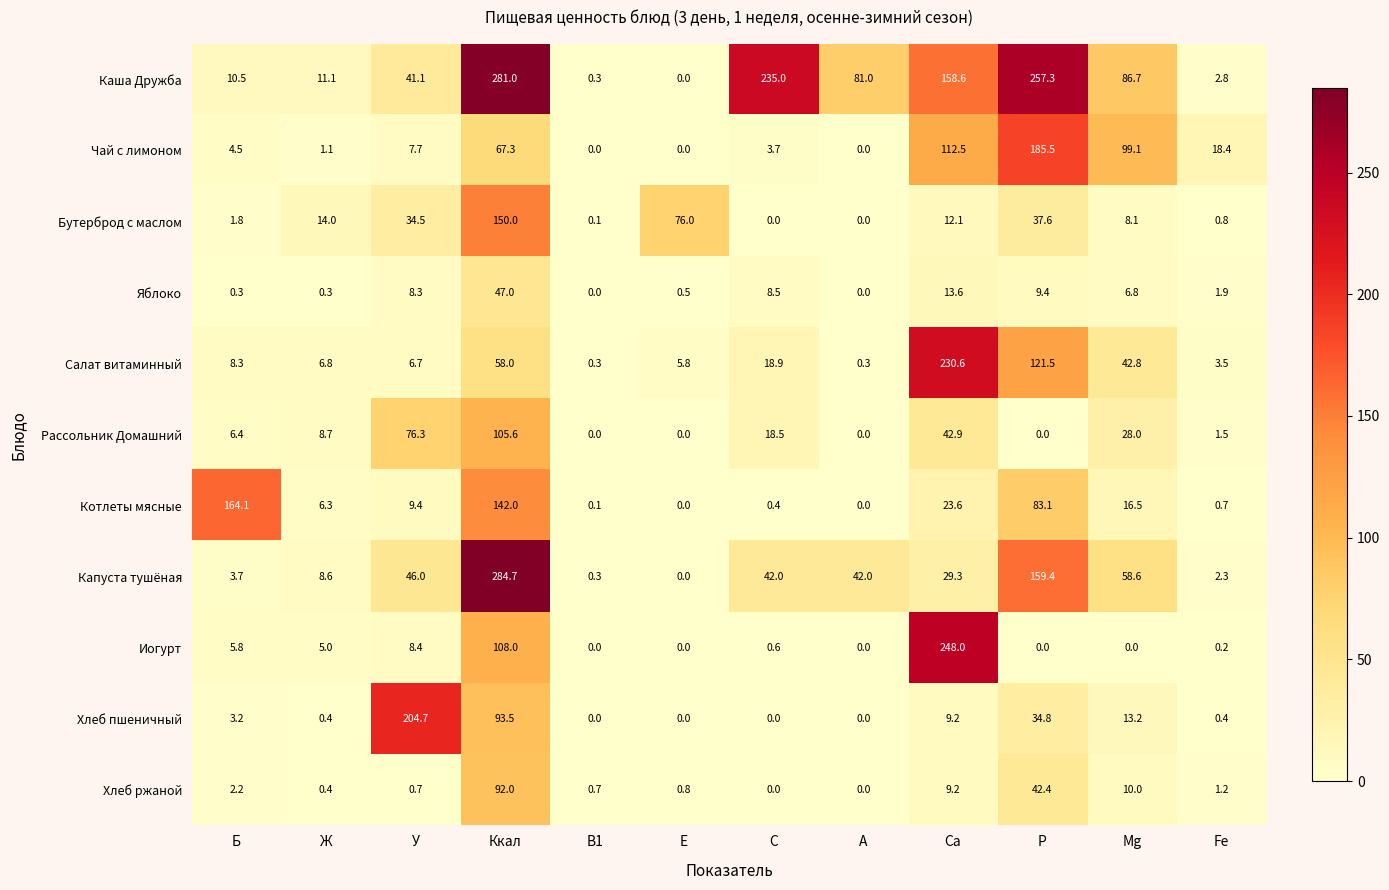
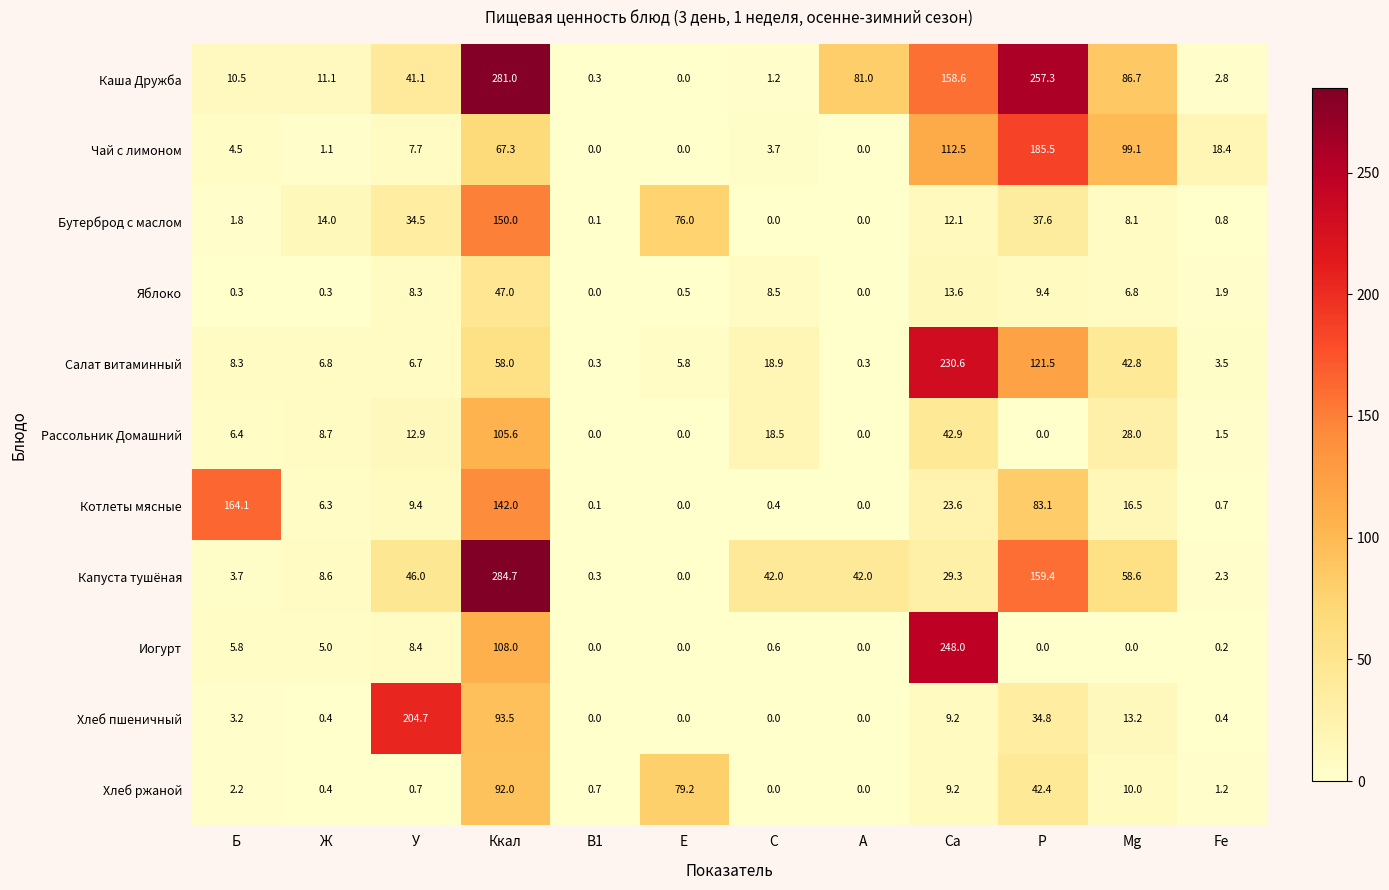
  {
    "Каша Дружба": {
      "Б": 10.5,
      "Ж": 11.1,
      "У": 41.1,
      "Ккал": 281.0,
      "В1": 0.3,
      "Е": 0.0,
-     "С": 235.0,
+     "С": 1.2,
      "А": 81.0,
      "Са": 158.6,
      "Р": 257.3,
      "Mg": 86.7,
      "Fe": 2.8
    },
    "Чай с лимоном": {
      "Б": 4.5,
      "Ж": 1.1,
      "У": 7.7,
      "Ккал": 67.3,
      "В1": 0.0,
      "Е": 0.0,
      "С": 3.7,
      "А": 0.0,
      "Са": 112.5,
      "Р": 185.5,
      "Mg": 99.1,
      "Fe": 18.4
    },
    "Бутерброд с маслом": {
      "Б": 1.8,
      "Ж": 14.0,
      "У": 34.5,
      "Ккал": 150.0,
      "В1": 0.1,
      "Е": 76.0,
      "С": 0.0,
      "А": 0.0,
      "Са": 12.1,
      "Р": 37.6,
      "Mg": 8.1,
      "Fe": 0.8
    },
    "Яблоко": {
      "Б": 0.3,
      "Ж": 0.3,
      "У": 8.3,
      "Ккал": 47.0,
      "В1": 0.0,
      "Е": 0.5,
      "С": 8.5,
      "А": 0.0,
      "Са": 13.6,
      "Р": 9.4,
      "Mg": 6.8,
      "Fe": 1.9
    },
    "Салат витаминный": {
      "Б": 8.3,
      "Ж": 6.8,
      "У": 6.7,
      "Ккал": 58.0,
      "В1": 0.3,
      "Е": 5.8,
      "С": 18.9,
      "А": 0.3,
      "Са": 230.6,
      "Р": 121.5,
      "Mg": 42.8,
      "Fe": 3.5
    },
    "Рассольник Домашний": {
      "Б": 6.4,
      "Ж": 8.7,
-     "У": 76.3,
+     "У": 12.9,
      "Ккал": 105.6,
      "В1": 0.0,
      "Е": 0.0,
      "С": 18.5,
      "А": 0.0,
      "Са": 42.9,
      "Р": 0.0,
      "Mg": 28.0,
      "Fe": 1.5
    },
    "Котлеты мясные": {
      "Б": 164.1,
      "Ж": 6.3,
      "У": 9.4,
      "Ккал": 142.0,
      "В1": 0.1,
      "Е": 0.0,
      "С": 0.4,
      "А": 0.0,
      "Са": 23.6,
      "Р": 83.1,
      "Mg": 16.5,
      "Fe": 0.7
    },
    "Капуста тушёная": {
      "Б": 3.7,
      "Ж": 8.6,
      "У": 46.0,
      "Ккал": 284.7,
      "В1": 0.3,
      "Е": 0.0,
      "С": 42.0,
      "А": 42.0,
      "Са": 29.3,
      "Р": 159.4,
      "Mg": 58.6,
      "Fe": 2.3
    },
    "Иогурт": {
      "Б": 5.8,
      "Ж": 5.0,
      "У": 8.4,
      "Ккал": 108.0,
      "В1": 0.0,
      "Е": 0.0,
      "С": 0.6,
      "А": 0.0,
      "Са": 248.0,
      "Р": 0.0,
      "Mg": 0.0,
      "Fe": 0.2
    },
    "Хлеб пшеничный": {
      "Б": 3.2,
      "Ж": 0.4,
      "У": 204.7,
      "Ккал": 93.5,
      "В1": 0.0,
      "Е": 0.0,
      "С": 0.0,
      "А": 0.0,
      "Са": 9.2,
      "Р": 34.8,
      "Mg": 13.2,
      "Fe": 0.4
    },
    "Хлеб ржаной": {
      "Б": 2.2,
      "Ж": 0.4,
      "У": 0.7,
      "Ккал": 92.0,
      "В1": 0.7,
-     "Е": 0.8,
+     "Е": 79.2,
      "С": 0.0,
      "А": 0.0,
      "Са": 9.2,
      "Р": 42.4,
      "Mg": 10.0,
      "Fe": 1.2
    }
  }
